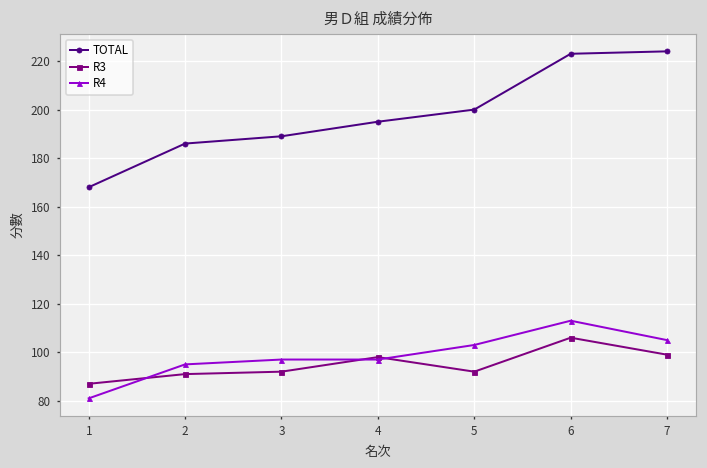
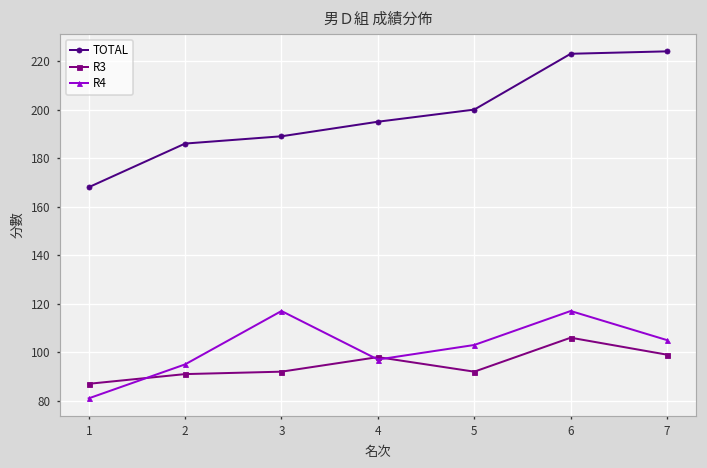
  {
    "R4": {
      "1": 81,
      "2": 95,
-     "3": 97,
+     "3": 117,
      "5": 103,
-     "6": 113,
+     "6": 117,
      "7": 105
    }
  }
